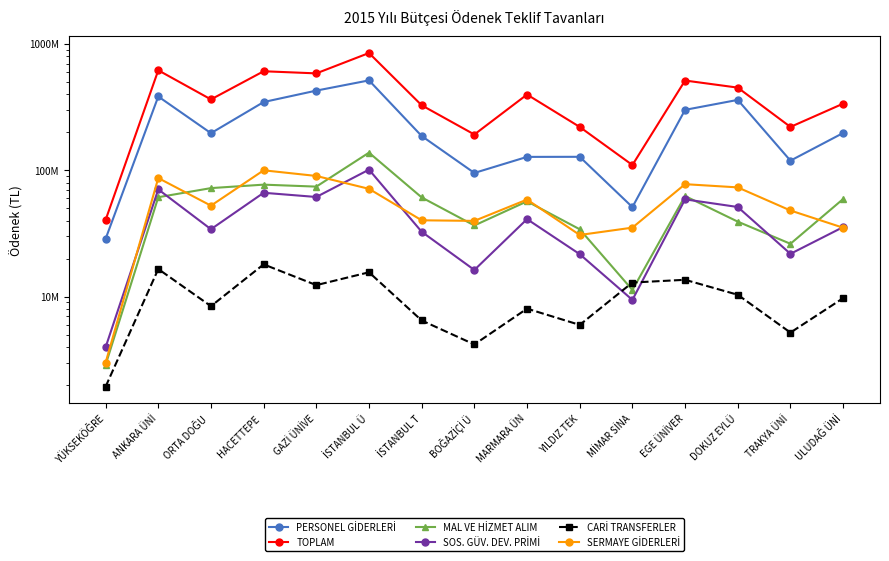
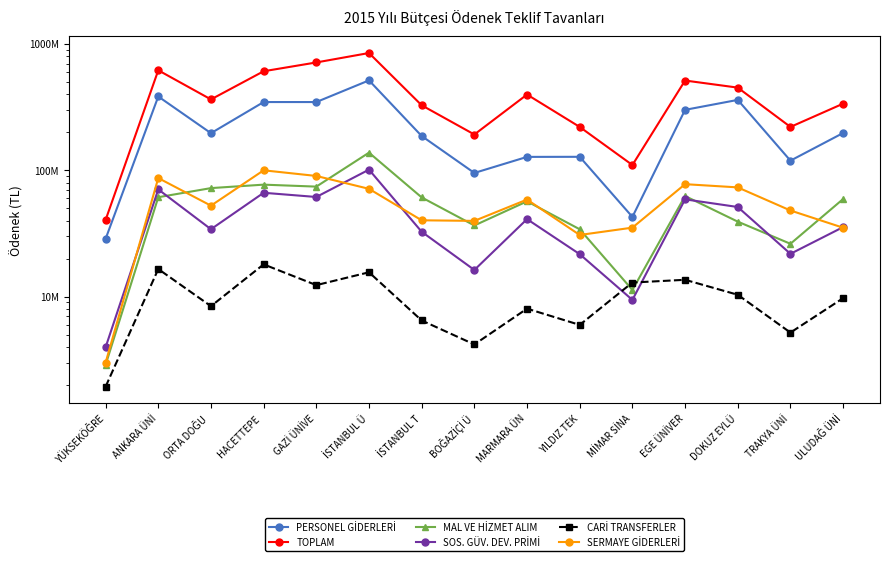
  {
    "PERSONEL GİDERLERİ": {
      "YÜKSEKÖĞRE": 29000000,
      "ANKARA ÜNİ": 380000000,
      "ORTA DOĞU": 200000000,
      "HACETTEPE": 350000000,
-     "GAZİ ÜNİVE": 430000000,
+     "GAZİ ÜNİVE": 350000000,
      "İSTANBUL Ü": 510000000,
      "İSTANBUL T": 190000000,
      "BOĞAZİÇİ Ü": 100000000,
      "MARMARA ÜN": 130000000,
      "YILDIZ TEK": 130000000,
-     "MİMAR SİNA": 51000000,
+     "MİMAR SİNA": 43000000,
      "EGE ÜNİVER": 300000000,
      "DOKUZ EYLÜ": 360000000,
      "TRAKYA ÜNİ": 120000000,
      "ULUDAĞ ÜNİ": 200000000
    },
    "TOPLAM": {
      "YÜKSEKÖĞRE": 40000000,
      "ANKARA ÜNİ": 600000000,
      "ORTA DOĞU": 360000000,
      "HACETTEPE": 600000000,
-     "GAZİ ÜNİVE": 600000000,
+     "GAZİ ÜNİVE": 700000000,
      "İSTANBUL Ü": 800000000,
      "İSTANBUL T": 330000000,
      "BOĞAZİÇİ Ü": 190000000,
      "MARMARA ÜN": 400000000,
      "YILDIZ TEK": 220000000,
      "MİMAR SİNA": 110000000,
      "EGE ÜNİVER": 510000000,
      "DOKUZ EYLÜ": 450000000,
      "TRAKYA ÜNİ": 220000000,
      "ULUDAĞ ÜNİ": 340000000
    },
    "MAL VE HİZMET ALIM": {
      "ANKARA ÜNİ": 60000000,
      "ORTA DOĞU": 70000000,
      "HACETTEPE": 80000000,
      "GAZİ ÜNİVE": 70000000,
      "İSTANBUL Ü": 140000000,
      "İSTANBUL T": 60000000,
      "BOĞAZİÇİ Ü": 37000000,
      "YILDIZ TEK": 34000000,
      "MİMAR SİNA": 11000000,
      "EGE ÜNİVER": 60000000,
      "DOKUZ EYLÜ": 39000000,
      "TRAKYA ÜNİ": 26000000,
      "ULUDAĞ ÜNİ": 60000000
    },
    "SOS. GÜV. DEV. PRİMİ": {
      "YÜKSEKÖĞRE": 4000000,
      "ANKARA ÜNİ": 70000000,
      "ORTA DOĞU": 34000000,
      "HACETTEPE": 70000000,
      "GAZİ ÜNİVE": 60000000,
      "İSTANBUL Ü": 100000000,
      "İSTANBUL T": 33000000,
      "BOĞAZİÇİ Ü": 16000000,
      "MARMARA ÜN": 41000000,
      "YILDIZ TEK": 22000000,
      "MİMAR SİNA": 9000000,
      "EGE ÜNİVER": 60000000,
      "DOKUZ EYLÜ": 51000000,
      "TRAKYA ÜNİ": 22000000
    },
    "CARİ TRANSFERLER": {
      "YÜKSEKÖĞRE": 1900000,
      "ANKARA ÜNİ": 17000000,
      "ORTA DOĞU": 8000000,
      "HACETTEPE": 18000000,
      "GAZİ ÜNİVE": 12000000,
      "İSTANBUL Ü": 16000000,
      "İSTANBUL T": 6000000,
      "BOĞAZİÇİ Ü": 4200000,
      "MARMARA ÜN": 8000000,
      "YILDIZ TEK": 6000000,
      "MİMAR SİNA": 13000000,
      "EGE ÜNİVER": 14000000,
      "DOKUZ EYLÜ": 10000000,
      "TRAKYA ÜNİ": 5200000,
      "ULUDAĞ ÜNİ": 10000000
    },
    "SERMAYE GİDERLERİ": {
      "ANKARA ÜNİ": 90000000,
      "ORTA DOĞU": 52000000,
      "HACETTEPE": 100000000,
      "GAZİ ÜNİVE": 90000000,
      "İSTANBUL Ü": 70000000,
      "İSTANBUL T": 40000000,
      "BOĞAZİÇİ Ü": 40000000,
      "YILDIZ TEK": 31000000,
      "MİMAR SİNA": 35000000,
      "EGE ÜNİVER": 80000000,
      "DOKUZ EYLÜ": 70000000,
      "TRAKYA ÜNİ": 48000000
    }
  }
